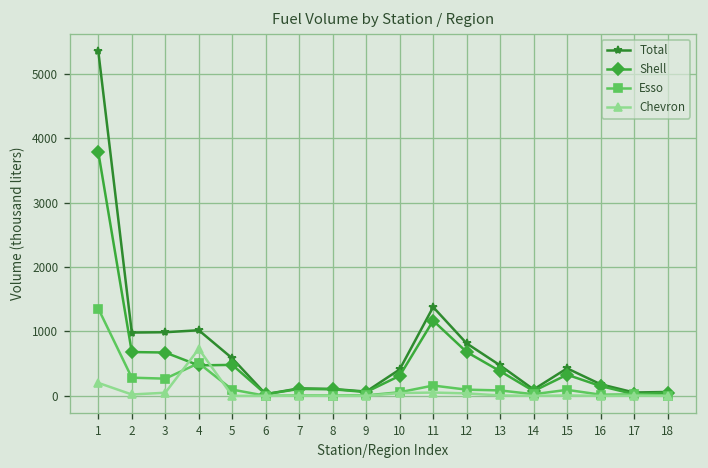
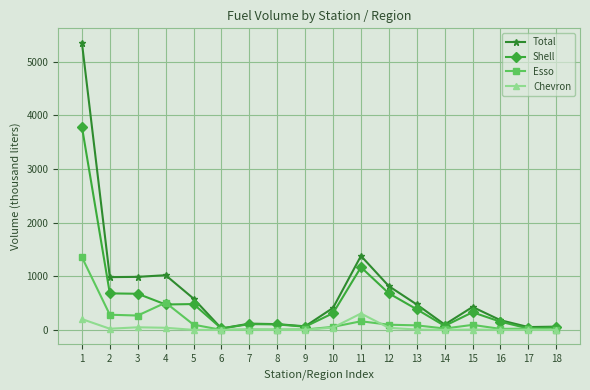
  {
    "Chevron": {
      "1": 200,
      "2": 0,
      "3": 0,
-     "4": 700,
+     "4": 0,
      "5": 0,
-     "11": 100,
+     "11": 300,
      "12": 0,
      "13": 0,
      "15": 0
    }
  }
